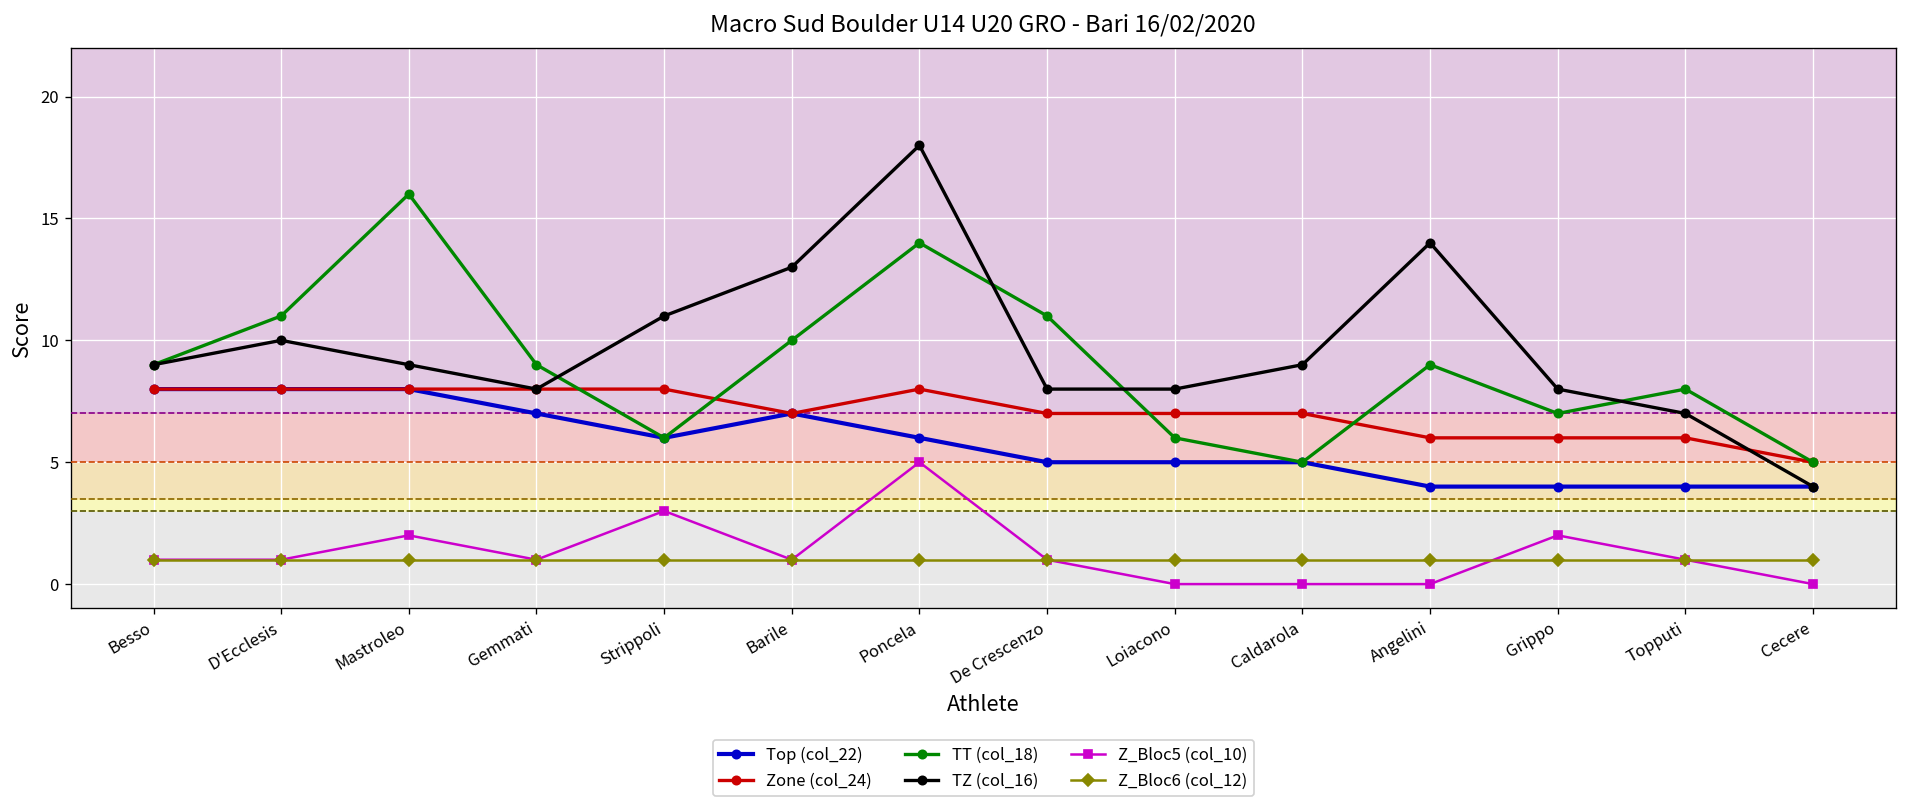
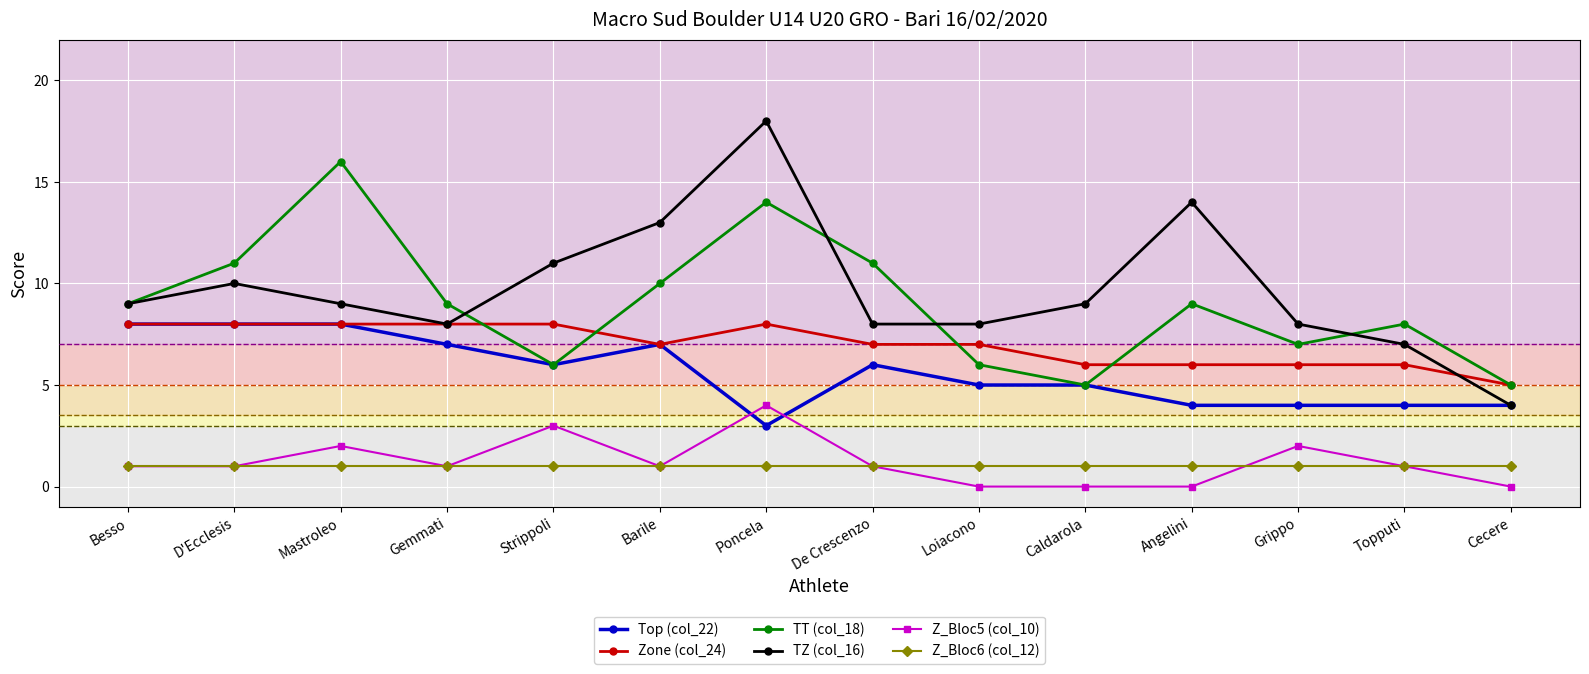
  {
    "Top (col_22)": {
      "Gemmati": 7,
-     "Poncela": 6,
-     "De Crescenzo": 5,
+     "Poncela": 3,
+     "De Crescenzo": 6,
      "Loiacono": 5,
      "Angelini": 4,
      "Grippo": 4,
      "Topputi": 4
    },
    "Zone (col_24)": {
      "Strippoli": 8,
      "Poncela": 8,
      "De Crescenzo": 7,
      "Loiacono": 7,
-     "Caldarola": 7,
+     "Caldarola": 6,
      "Angelini": 6,
      "Grippo": 6,
      "Topputi": 6
    },
    "TT (col_18)": {
      "D'Ecclesis": 11,
      "Mastroleo": 16,
      "Gemmati": 9,
      "Barile": 10,
      "Poncela": 14,
      "De Crescenzo": 11,
      "Loiacono": 6,
      "Angelini": 9,
      "Grippo": 7,
      "Topputi": 8
    },
    "TZ (col_16)": {
      "D'Ecclesis": 10,
      "Mastroleo": 9,
      "Strippoli": 11,
      "Barile": 13,
      "Poncela": 18,
      "De Crescenzo": 8,
      "Loiacono": 8,
      "Caldarola": 9,
      "Angelini": 14,
      "Grippo": 8,
      "Topputi": 7
    },
    "Z_Bloc5 (col_10)": {
      "Mastroleo": 2,
      "Strippoli": 3,
-     "Poncela": 5,
+     "Poncela": 4,
      "Loiacono": 0,
      "Caldarola": 0,
      "Angelini": 0,
      "Grippo": 2,
      "Cecere": 0
    },
    "Z_Bloc6 (col_12)": {
      "Mastroleo": 1,
      "Strippoli": 1,
      "Poncela": 1,
      "Loiacono": 1,
      "Caldarola": 1,
      "Angelini": 1,
      "Grippo": 1,
      "Cecere": 1
    }
  }
